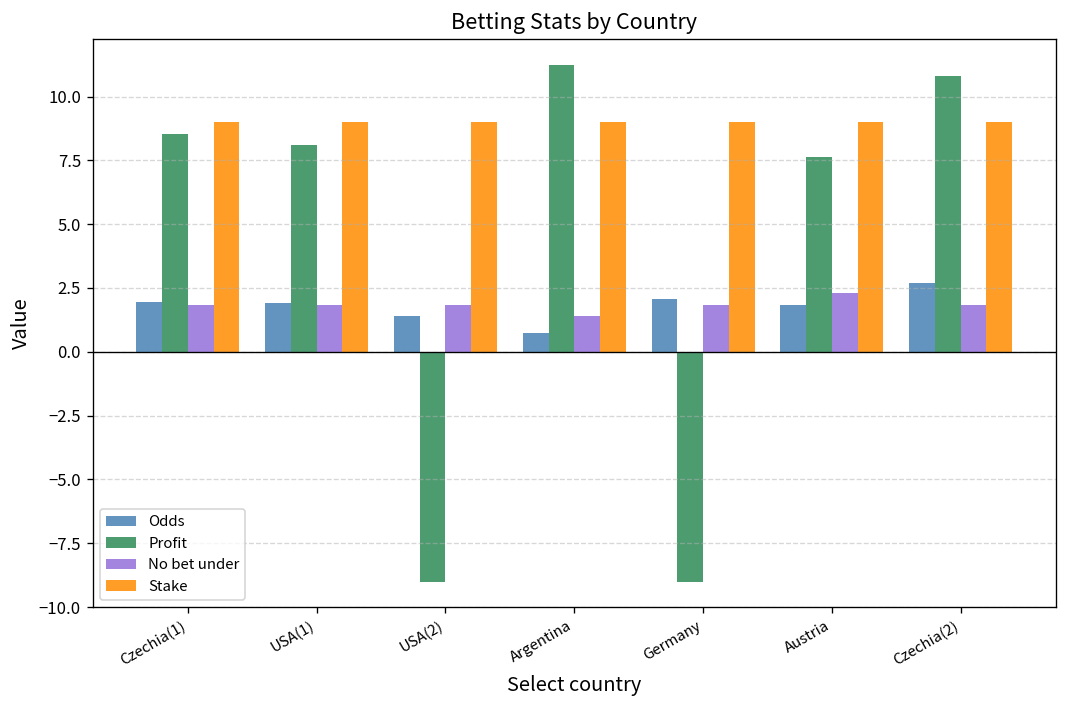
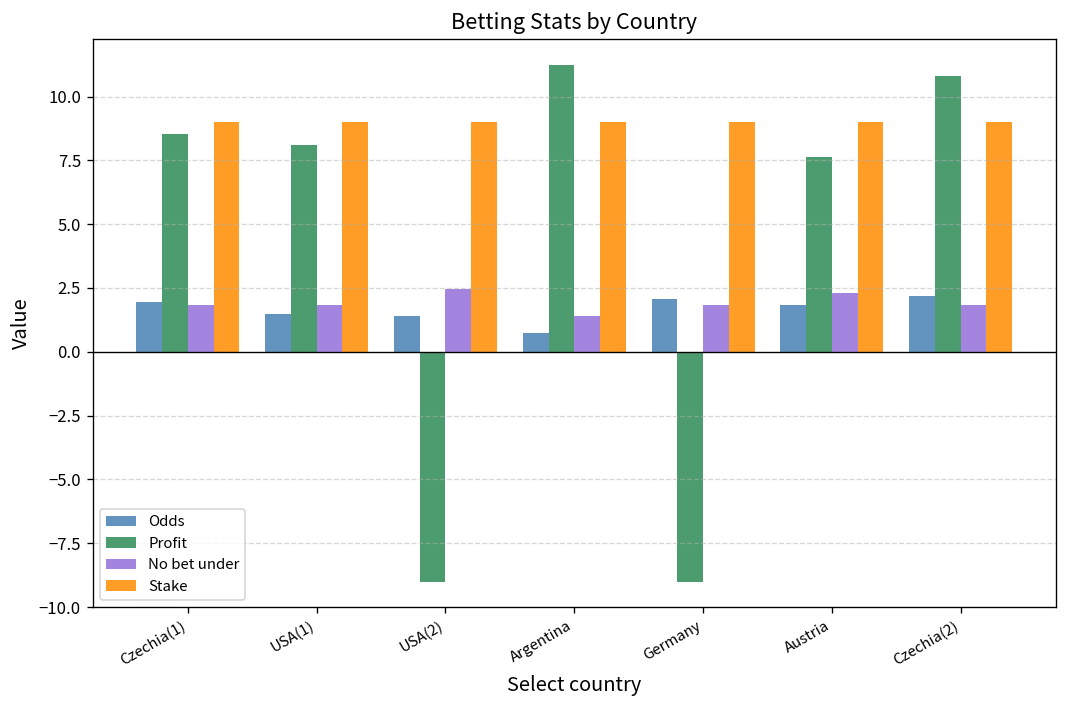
  {
    "Odds": {
      "Czechia(1)": 2.0,
-     "USA(1)": 1.9,
+     "USA(1)": 1.5,
      "USA(2)": 1.4,
      "Argentina": 0.7,
      "Germany": 2.1,
      "Austria": 1.9,
-     "Czechia(2)": 2.7
+     "Czechia(2)": 2.2
    },
    "Profit": {
      "Czechia(1)": 8.6,
      "USA(1)": 8.1,
      "USA(2)": -9.0,
      "Argentina": 11.3,
      "Germany": -9.0,
      "Austria": 7.7,
      "Czechia(2)": 10.8
    },
    "No bet under": {
      "Czechia(1)": 1.9,
      "USA(1)": 1.9,
-     "USA(2)": 1.9,
+     "USA(2)": 2.5,
      "Argentina": 1.4,
      "Germany": 1.9,
      "Austria": 2.3,
      "Czechia(2)": 1.9
    },
    "Stake": {
      "Czechia(1)": 9.0,
      "USA(1)": 9.0,
      "USA(2)": 9.0,
      "Argentina": 9.0,
      "Germany": 9.0,
      "Austria": 9.0,
      "Czechia(2)": 9.0
    }
  }
